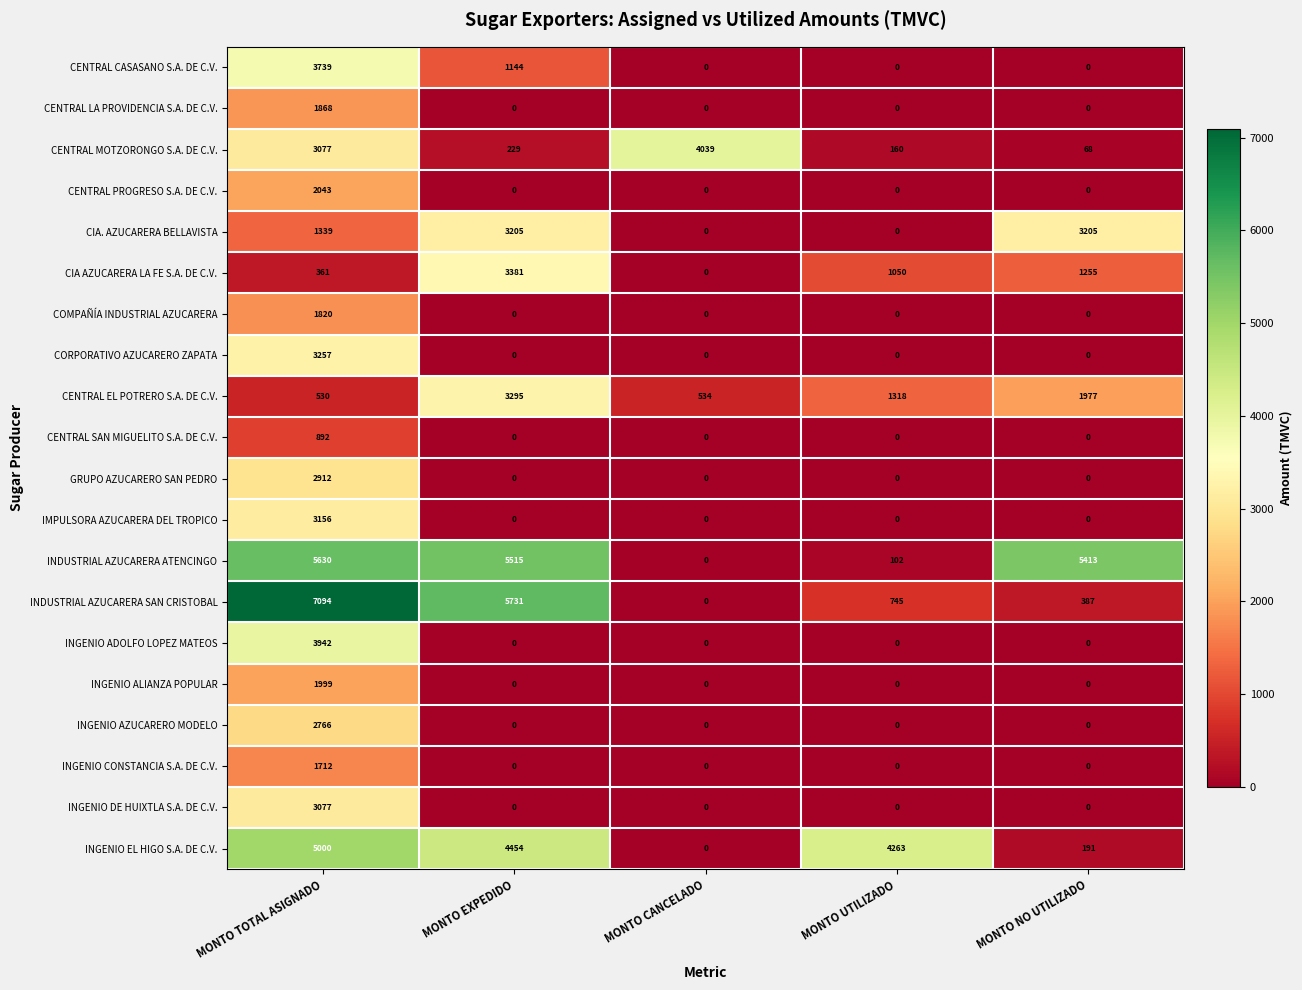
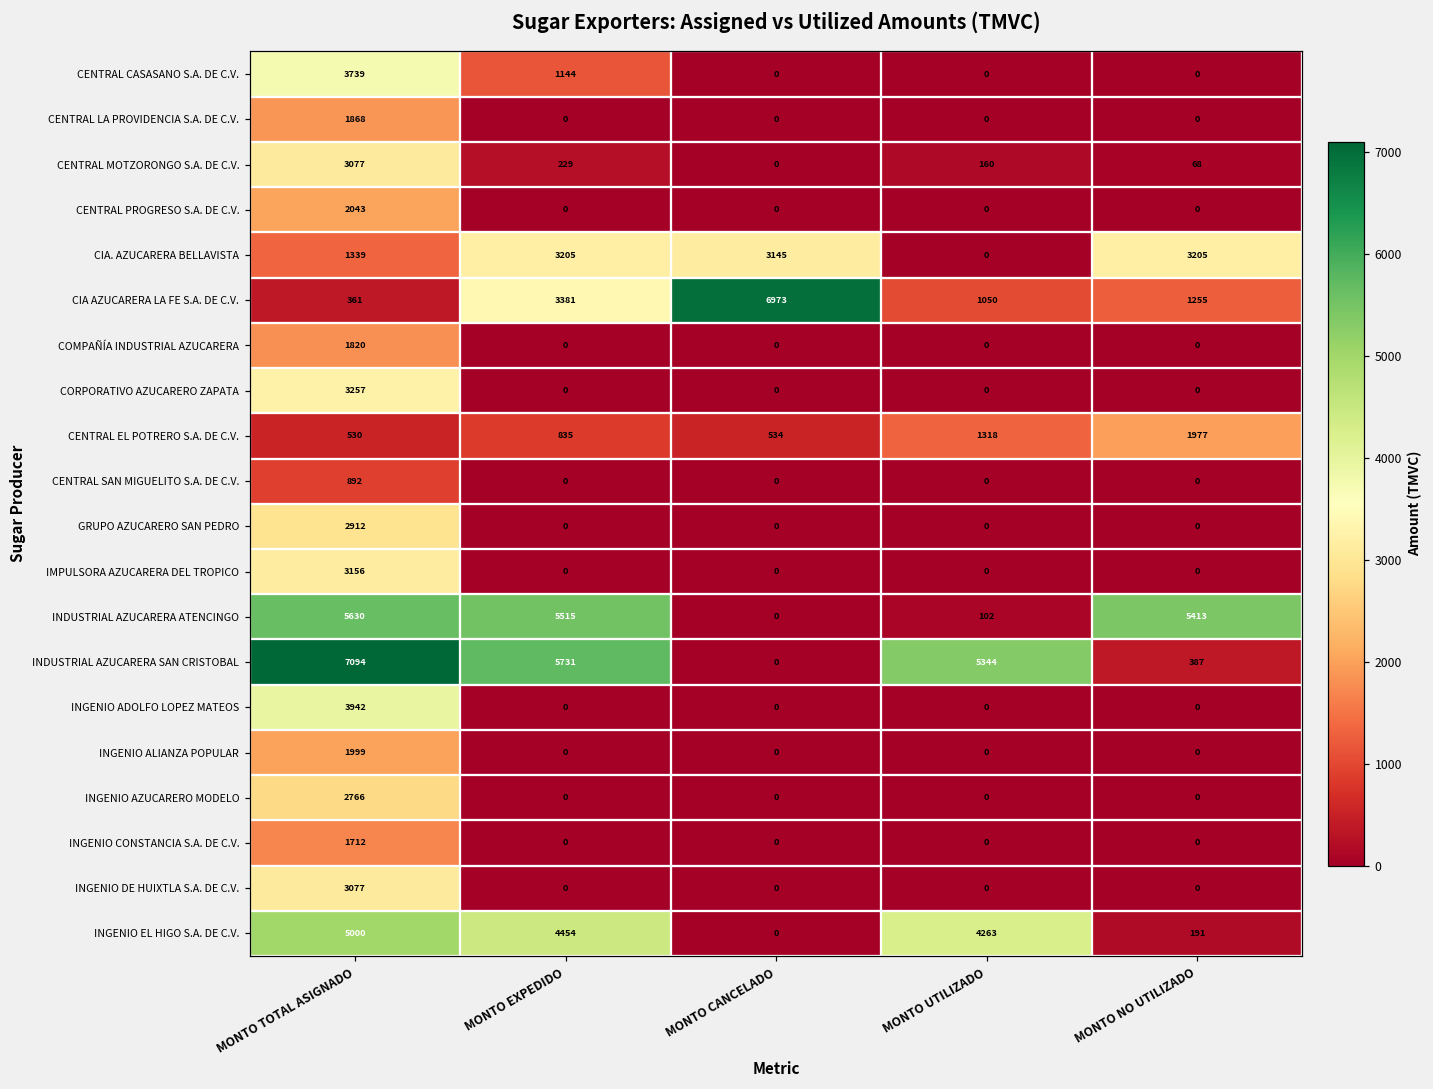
  {
    "CENTRAL CASASANO S.A. DE C.V.": {
      "MONTO TOTAL ASIGNADO": 3739,
      "MONTO EXPEDIDO": 1144,
      "MONTO CANCELADO": 0,
      "MONTO UTILIZADO": 0,
      "MONTO NO UTILIZADO": 0
    },
    "CENTRAL LA PROVIDENCIA S.A. DE C.V.": {
      "MONTO TOTAL ASIGNADO": 1868,
      "MONTO EXPEDIDO": 0,
      "MONTO CANCELADO": 0,
      "MONTO UTILIZADO": 0,
      "MONTO NO UTILIZADO": 0
    },
    "CENTRAL MOTZORONGO S.A. DE C.V.": {
      "MONTO TOTAL ASIGNADO": 3077,
      "MONTO EXPEDIDO": 229,
-     "MONTO CANCELADO": 4039,
+     "MONTO CANCELADO": 0,
      "MONTO UTILIZADO": 160,
      "MONTO NO UTILIZADO": 68
    },
    "CENTRAL PROGRESO S.A. DE C.V.": {
      "MONTO TOTAL ASIGNADO": 2043,
      "MONTO EXPEDIDO": 0,
      "MONTO CANCELADO": 0,
      "MONTO UTILIZADO": 0,
      "MONTO NO UTILIZADO": 0
    },
    "CIA. AZUCARERA BELLAVISTA": {
      "MONTO TOTAL ASIGNADO": 1339,
      "MONTO EXPEDIDO": 3205,
-     "MONTO CANCELADO": 0,
+     "MONTO CANCELADO": 3145,
      "MONTO UTILIZADO": 0,
      "MONTO NO UTILIZADO": 3205
    },
    "CIA AZUCARERA LA FE S.A. DE C.V.": {
      "MONTO TOTAL ASIGNADO": 361,
      "MONTO EXPEDIDO": 3381,
-     "MONTO CANCELADO": 0,
+     "MONTO CANCELADO": 6973,
      "MONTO UTILIZADO": 1050,
      "MONTO NO UTILIZADO": 1255
    },
    "COMPAÑÍA INDUSTRIAL AZUCARERA": {
      "MONTO TOTAL ASIGNADO": 1820,
      "MONTO EXPEDIDO": 0,
      "MONTO CANCELADO": 0,
      "MONTO UTILIZADO": 0,
      "MONTO NO UTILIZADO": 0
    },
    "CORPORATIVO AZUCARERO ZAPATA": {
      "MONTO TOTAL ASIGNADO": 3257,
      "MONTO EXPEDIDO": 0,
      "MONTO CANCELADO": 0,
      "MONTO UTILIZADO": 0,
      "MONTO NO UTILIZADO": 0
    },
    "CENTRAL EL POTRERO S.A. DE C.V.": {
      "MONTO TOTAL ASIGNADO": 530,
-     "MONTO EXPEDIDO": 3295,
+     "MONTO EXPEDIDO": 835,
      "MONTO CANCELADO": 534,
      "MONTO UTILIZADO": 1318,
      "MONTO NO UTILIZADO": 1977
    },
    "CENTRAL SAN MIGUELITO S.A. DE C.V.": {
      "MONTO TOTAL ASIGNADO": 892,
      "MONTO EXPEDIDO": 0,
      "MONTO CANCELADO": 0,
      "MONTO UTILIZADO": 0,
      "MONTO NO UTILIZADO": 0
    },
    "GRUPO AZUCARERO SAN PEDRO": {
      "MONTO TOTAL ASIGNADO": 2912,
      "MONTO EXPEDIDO": 0,
      "MONTO CANCELADO": 0,
      "MONTO UTILIZADO": 0,
      "MONTO NO UTILIZADO": 0
    },
    "IMPULSORA AZUCARERA DEL TROPICO": {
      "MONTO TOTAL ASIGNADO": 3156,
      "MONTO EXPEDIDO": 0,
      "MONTO CANCELADO": 0,
      "MONTO UTILIZADO": 0,
      "MONTO NO UTILIZADO": 0
    },
    "INDUSTRIAL AZUCARERA ATENCINGO": {
      "MONTO TOTAL ASIGNADO": 5630,
      "MONTO EXPEDIDO": 5515,
      "MONTO CANCELADO": 0,
      "MONTO UTILIZADO": 102,
      "MONTO NO UTILIZADO": 5413
    },
    "INDUSTRIAL AZUCARERA SAN CRISTOBAL": {
      "MONTO TOTAL ASIGNADO": 7094,
      "MONTO EXPEDIDO": 5731,
      "MONTO CANCELADO": 0,
-     "MONTO UTILIZADO": 745,
+     "MONTO UTILIZADO": 5344,
      "MONTO NO UTILIZADO": 387
    },
    "INGENIO ADOLFO LOPEZ MATEOS": {
      "MONTO TOTAL ASIGNADO": 3942,
      "MONTO EXPEDIDO": 0,
      "MONTO CANCELADO": 0,
      "MONTO UTILIZADO": 0,
      "MONTO NO UTILIZADO": 0
    },
    "INGENIO ALIANZA POPULAR": {
      "MONTO TOTAL ASIGNADO": 1999,
      "MONTO EXPEDIDO": 0,
      "MONTO CANCELADO": 0,
      "MONTO UTILIZADO": 0,
      "MONTO NO UTILIZADO": 0
    },
    "INGENIO AZUCARERO MODELO": {
      "MONTO TOTAL ASIGNADO": 2766,
      "MONTO EXPEDIDO": 0,
      "MONTO CANCELADO": 0,
      "MONTO UTILIZADO": 0,
      "MONTO NO UTILIZADO": 0
    },
    "INGENIO CONSTANCIA S.A. DE C.V.": {
      "MONTO TOTAL ASIGNADO": 1712,
      "MONTO EXPEDIDO": 0,
      "MONTO CANCELADO": 0,
      "MONTO UTILIZADO": 0,
      "MONTO NO UTILIZADO": 0
    },
    "INGENIO DE HUIXTLA S.A. DE C.V.": {
      "MONTO TOTAL ASIGNADO": 3077,
      "MONTO EXPEDIDO": 0,
      "MONTO CANCELADO": 0,
      "MONTO UTILIZADO": 0,
      "MONTO NO UTILIZADO": 0
    },
    "INGENIO EL HIGO S.A. DE C.V.": {
      "MONTO TOTAL ASIGNADO": 5000,
      "MONTO EXPEDIDO": 4454,
      "MONTO CANCELADO": 0,
      "MONTO UTILIZADO": 4263,
      "MONTO NO UTILIZADO": 191
    }
  }
